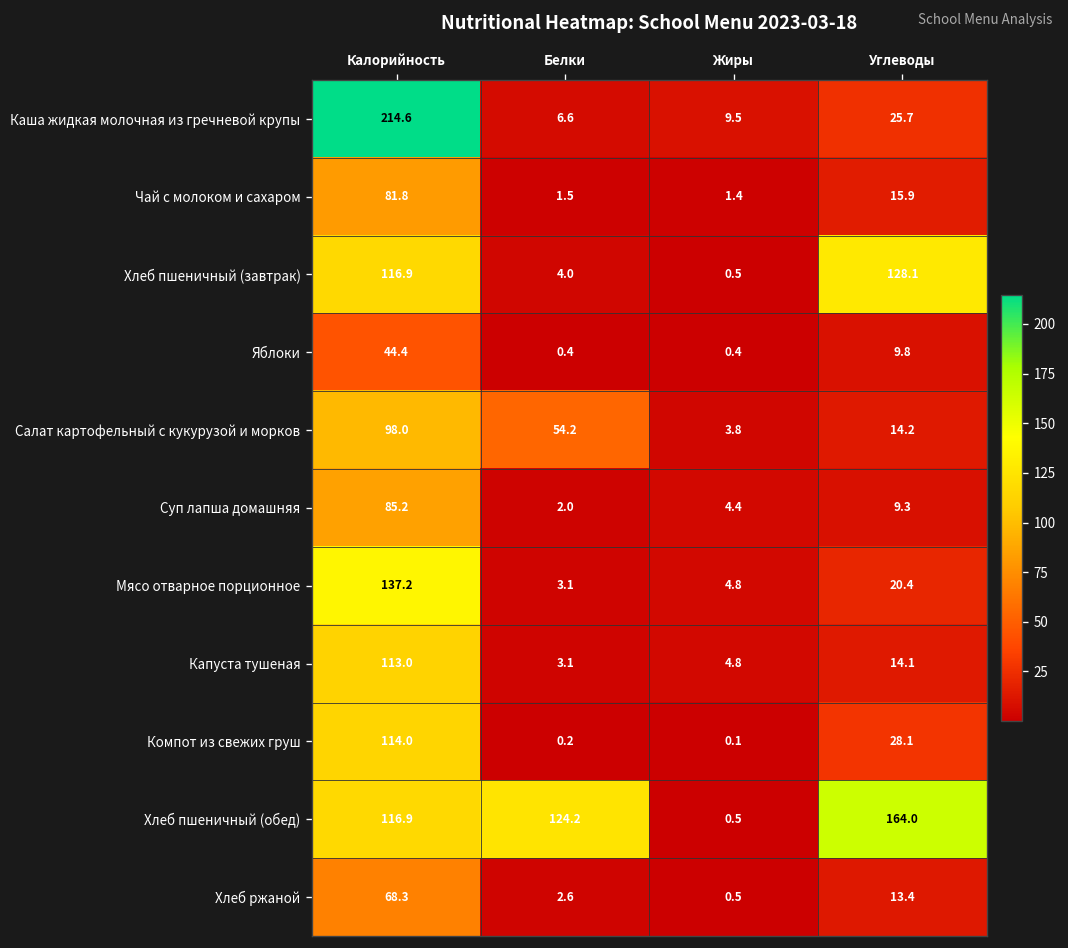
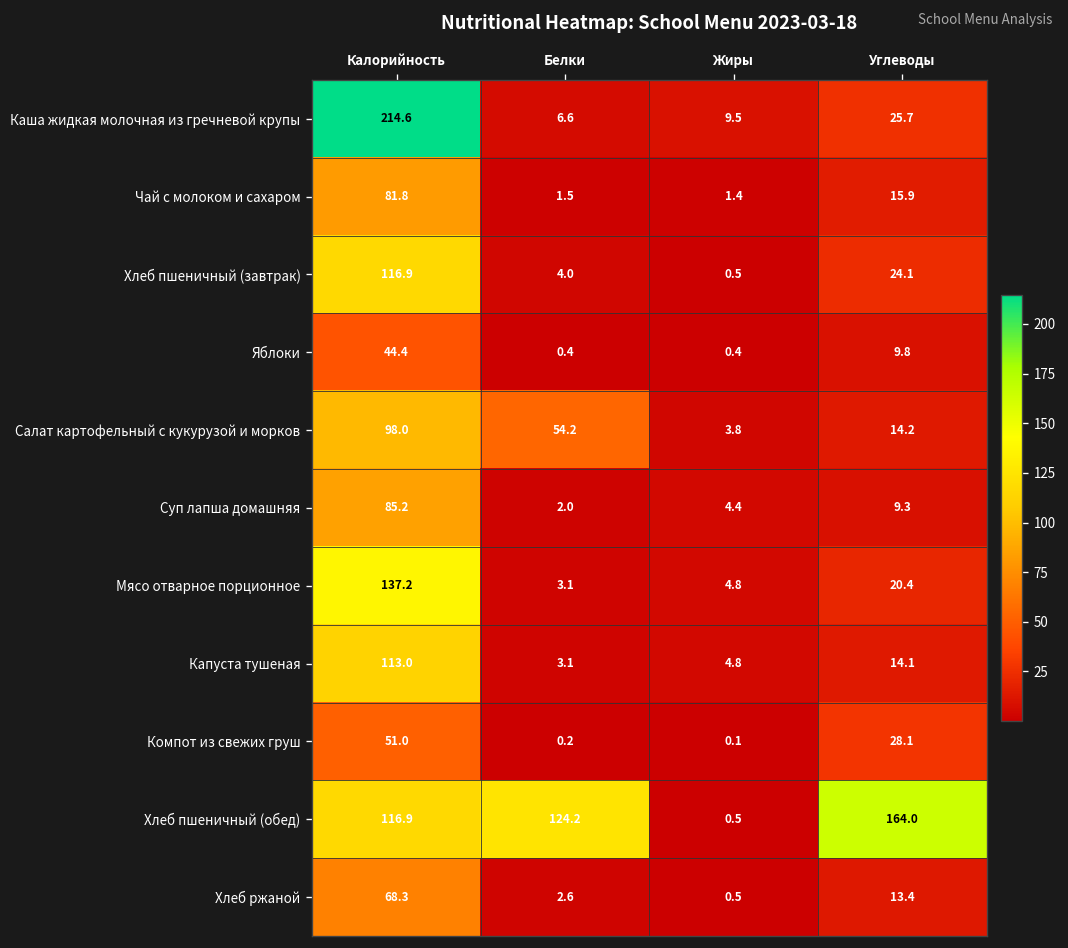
  {
    "Каша жидкая молочная из гречневой крупы": {
      "Калорийность": 214.6,
      "Белки": 6.6,
      "Жиры": 9.5,
      "Углеводы": 25.7
    },
    "Чай с молоком и сахаром": {
      "Калорийность": 81.8,
      "Белки": 1.5,
      "Жиры": 1.4,
      "Углеводы": 15.9
    },
    "Хлеб пшеничный (завтрак)": {
      "Калорийность": 116.9,
      "Белки": 4.0,
      "Жиры": 0.5,
-     "Углеводы": 128.1
+     "Углеводы": 24.1
    },
    "Яблоки": {
      "Калорийность": 44.4,
      "Белки": 0.4,
      "Жиры": 0.4,
      "Углеводы": 9.8
    },
    "Салат картофельный с кукурузой и морков": {
      "Калорийность": 98.0,
      "Белки": 54.2,
      "Жиры": 3.8,
      "Углеводы": 14.2
    },
    "Суп лапша домашняя": {
      "Калорийность": 85.2,
      "Белки": 2.0,
      "Жиры": 4.4,
      "Углеводы": 9.3
    },
    "Мясо отварное порционное": {
      "Калорийность": 137.2,
      "Белки": 3.1,
      "Жиры": 4.8,
      "Углеводы": 20.4
    },
    "Капуста тушеная": {
      "Калорийность": 113.0,
      "Белки": 3.1,
      "Жиры": 4.8,
      "Углеводы": 14.1
    },
    "Компот из свежих груш": {
-     "Калорийность": 114.0,
+     "Калорийность": 51.0,
      "Белки": 0.2,
      "Жиры": 0.1,
      "Углеводы": 28.1
    },
    "Хлеб пшеничный (обед)": {
      "Калорийность": 116.9,
      "Белки": 124.2,
      "Жиры": 0.5,
      "Углеводы": 164.0
    },
    "Хлеб ржаной": {
      "Калорийность": 68.3,
      "Белки": 2.6,
      "Жиры": 0.5,
      "Углеводы": 13.4
    }
  }
